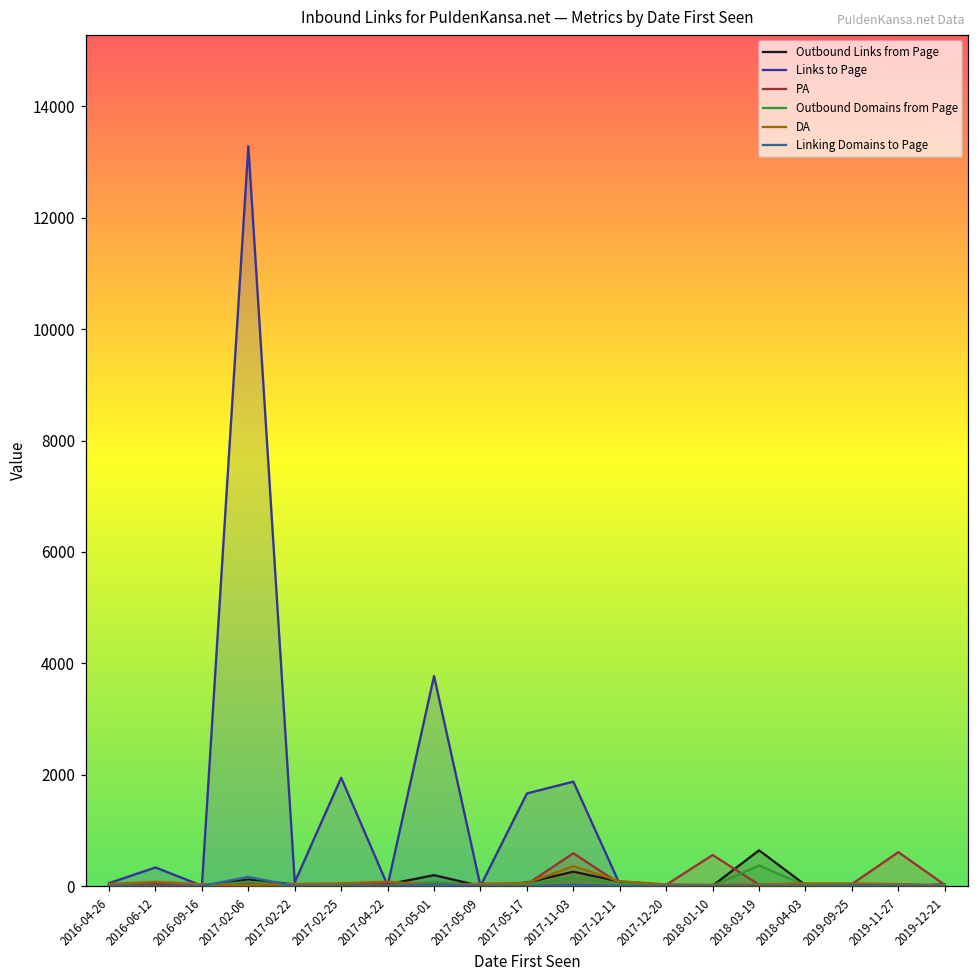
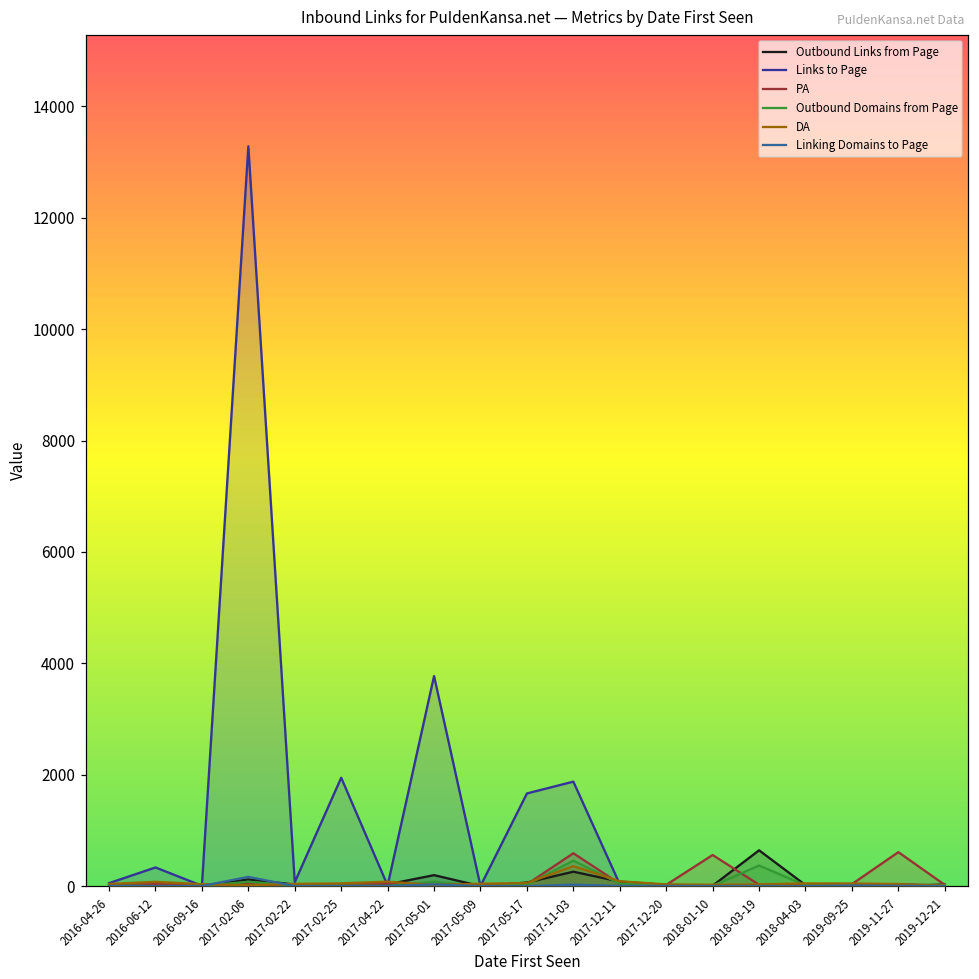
  {
    "Outbound Links from Page": {
      "2017-05-01": 200,
      "2017-11-03": 300,
      "2018-03-19": 600
    },
    "PA": {
      "2017-11-03": 600,
      "2018-01-10": 600,
      "2019-11-27": 600
    },
    "Outbound Domains from Page": {
-     "2017-11-03": 200,
+     "2017-11-03": 500,
      "2018-03-19": 400
    },
    "DA": {
      "2017-11-03": 400
    }
  }
